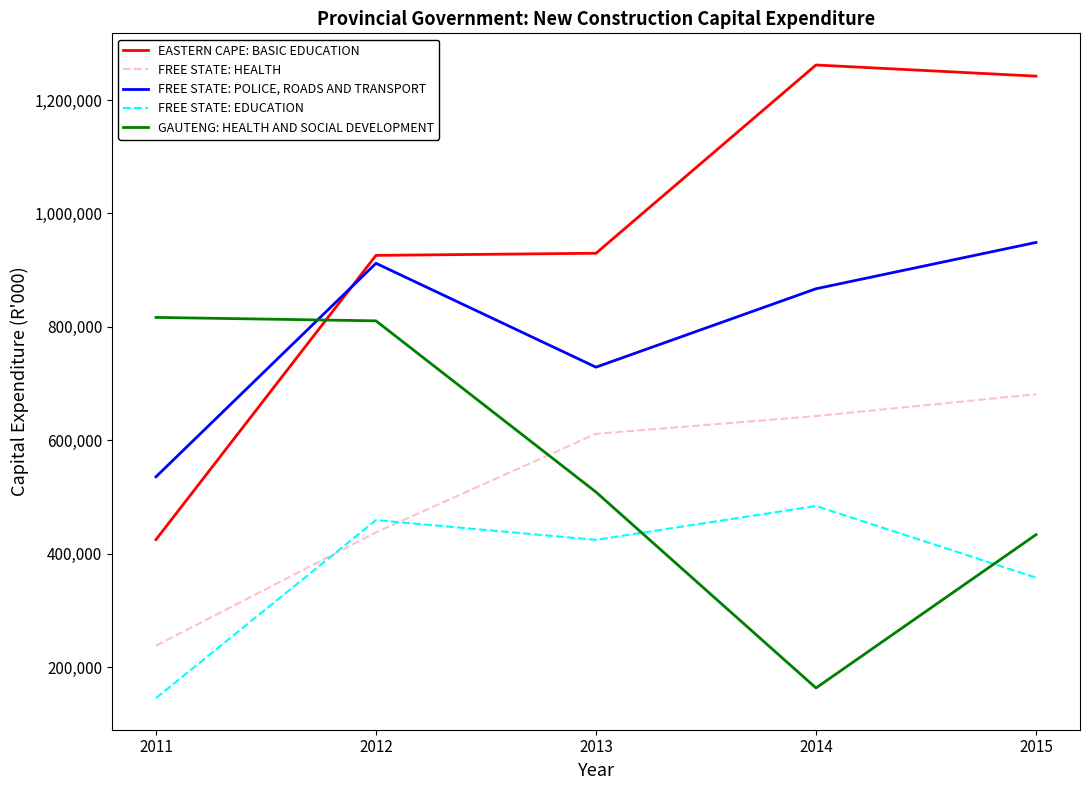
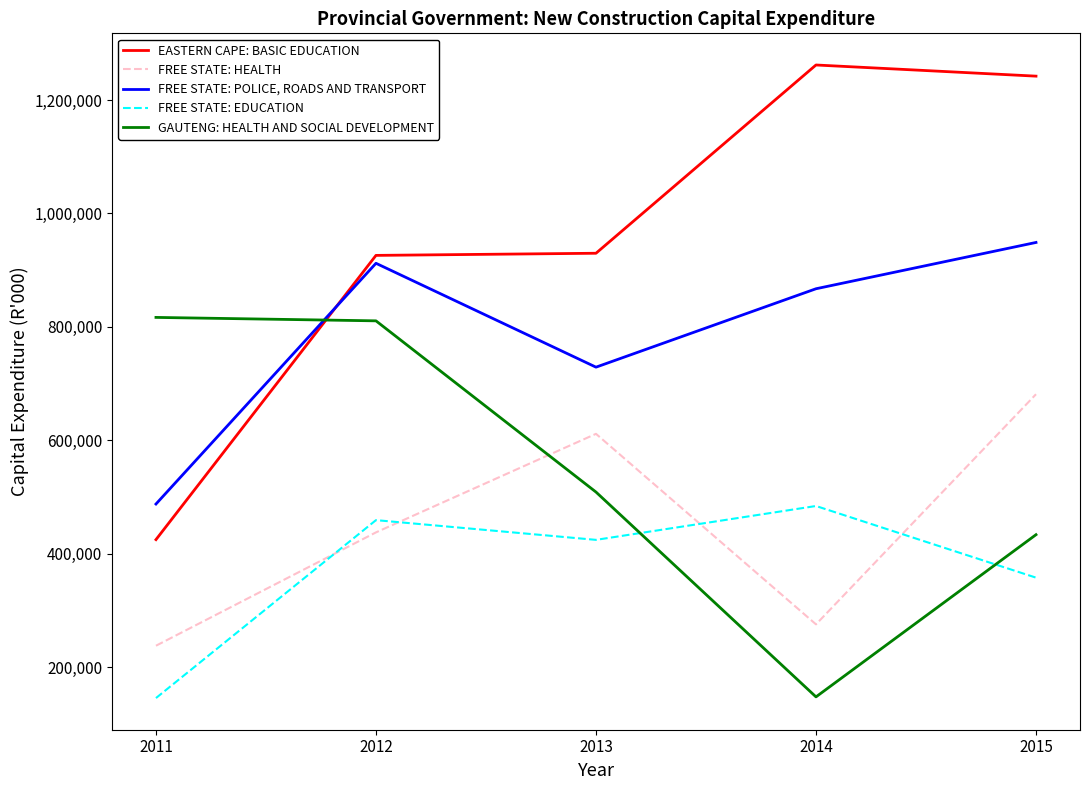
  {
    "EASTERN CAPE: BASIC EDUCATION": {
      "2011": "420,000",
      "2012": "930,000",
      "2013": "930,000",
      "2014": "1,260,000",
      "2015": "1,240,000"
    },
    "FREE STATE: HEALTH": {
      "2011": "240,000",
      "2012": "440,000",
      "2013": "610,000",
-     "2014": "640,000",
+     "2014": "280,000",
      "2015": "680,000"
    },
    "FREE STATE: POLICE, ROADS AND TRANSPORT": {
-     "2011": "540,000",
+     "2011": "490,000",
      "2012": "910,000",
      "2013": "730,000",
      "2014": "870,000",
      "2015": "950,000"
    },
    "FREE STATE: EDUCATION": {
      "2011": "150,000",
      "2012": "460,000",
      "2013": "420,000",
      "2014": "480,000",
      "2015": "360,000"
    },
    "GAUTENG: HEALTH AND SOCIAL DEVELOPMENT": {
      "2011": "820,000",
      "2012": "810,000",
      "2013": "510,000",
-     "2014": "160,000",
+     "2014": "150,000",
      "2015": "430,000"
    }
  }
